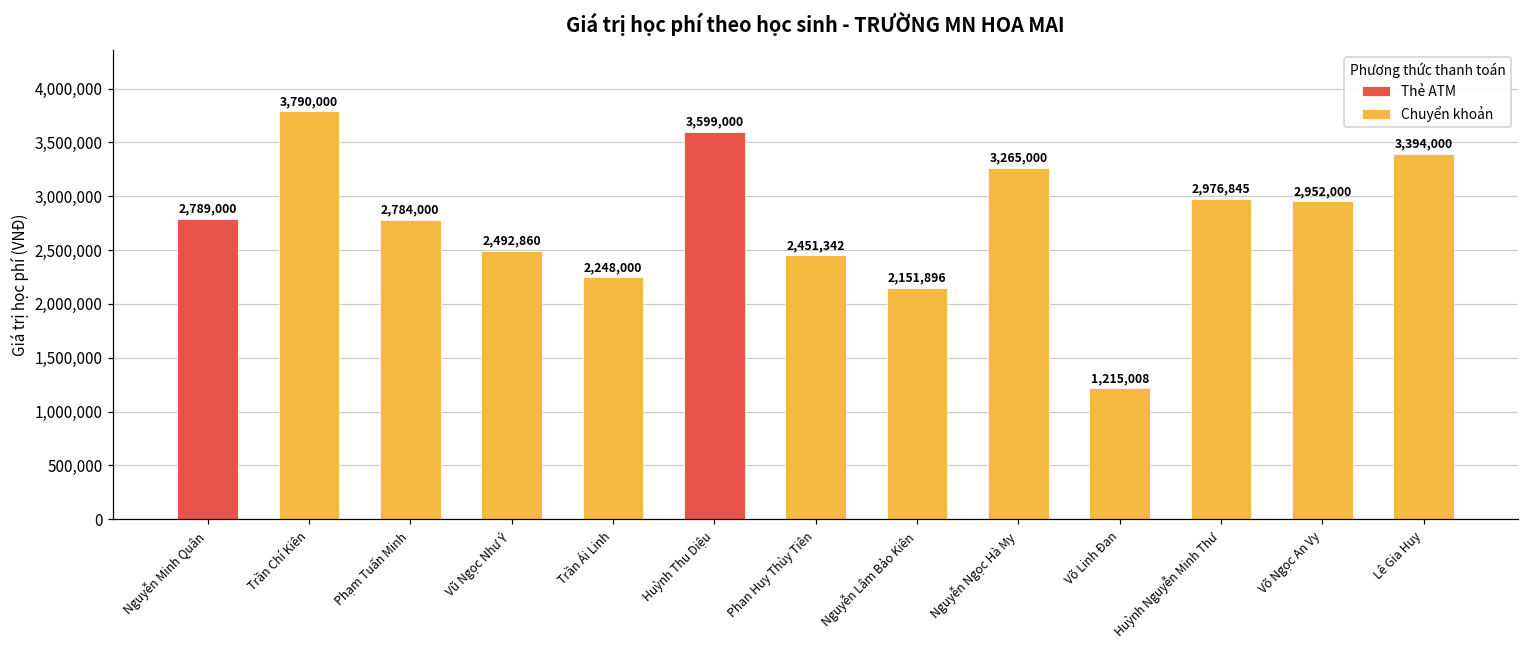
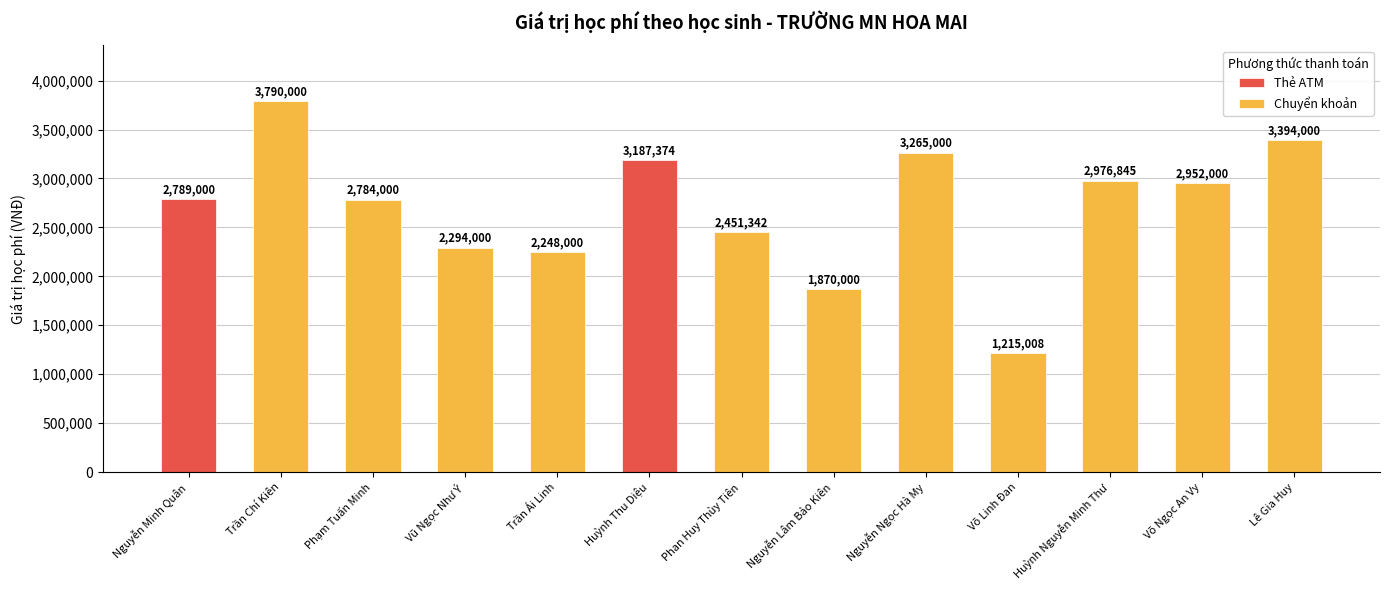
  {
    "Nguyễn Minh Quân": "2,789,000",
    "Trần Chí Kiên": "3,790,000",
    "Phạm Tuấn Minh": "2,784,000",
-   "Vũ Ngọc Như Ý": "2,492,860",
+   "Vũ Ngọc Như Ý": "2,294,000",
    "Trần Ái Linh": "2,248,000",
-   "Huỳnh Thu Diệu": "3,599,000",
+   "Huỳnh Thu Diệu": "3,187,374",
    "Phan Huy Thùy Tiên": "2,451,342",
-   "Nguyễn Lâm Bảo Kiên": "2,151,896",
+   "Nguyễn Lâm Bảo Kiên": "1,870,000",
    "Nguyễn Ngọc Hà My": "3,265,000",
    "Võ Linh Đan": "1,215,008",
    "Huỳnh Nguyễn Minh Thư": "2,976,845",
    "Võ Ngọc An Vy": "2,952,000",
    "Lê Gia Huy": "3,394,000"
  }
